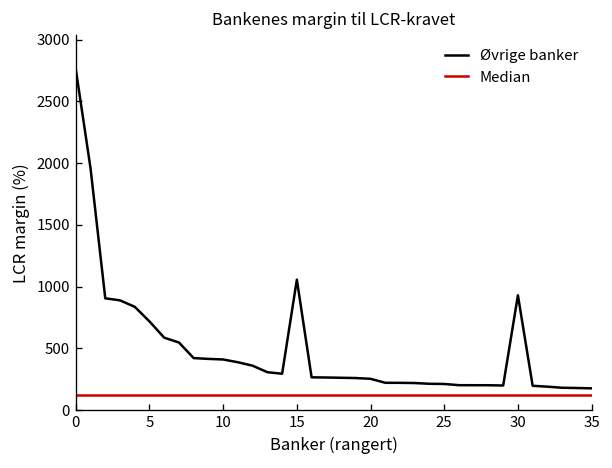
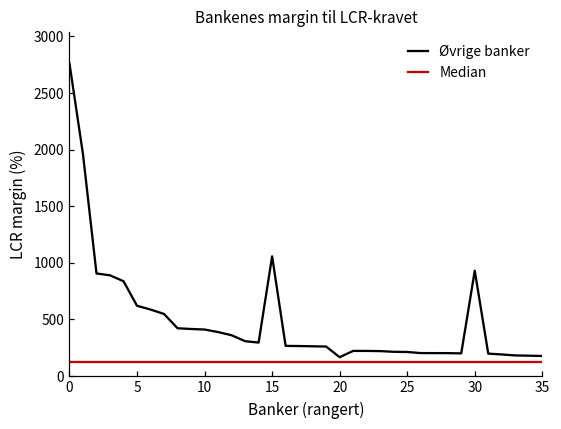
  {
    "Øvrige banker": {
      "0": 2760,
-     "5": 720,
+     "5": 620,
      "10": 410,
      "15": 1060,
-     "20": 250,
+     "20": 170,
      "25": 210,
      "30": 930,
      "35": 180
    },
    "Median": {
      "0": 120,
      "5": 120,
      "10": 120,
      "15": 120,
      "20": 120,
      "25": 120,
      "30": 120,
      "35": 120
    }
  }
